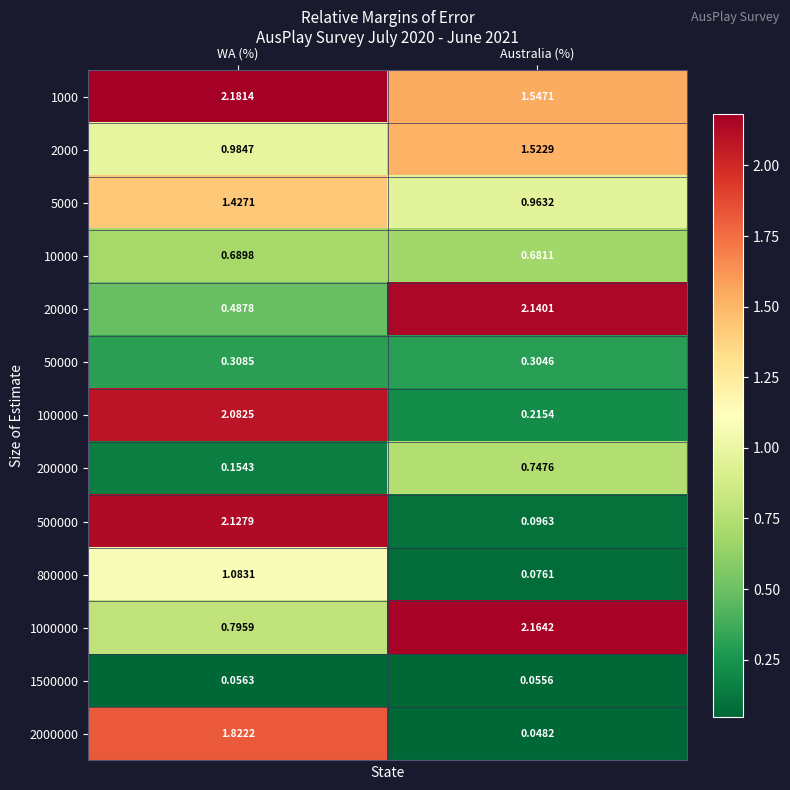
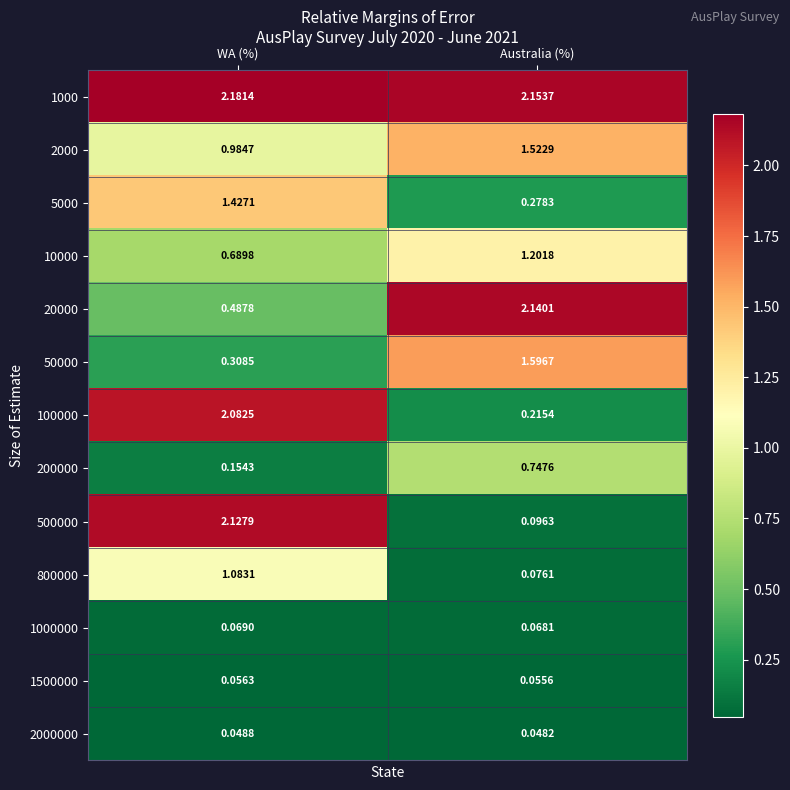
  {
    "1000": {
      "WA (%)": 2.1814,
-     "Australia (%)": 1.5471
+     "Australia (%)": 2.1537
    },
    "2000": {
      "WA (%)": 0.9847,
      "Australia (%)": 1.5229
    },
    "5000": {
      "WA (%)": 1.4271,
-     "Australia (%)": 0.9632
+     "Australia (%)": 0.2783
    },
    "10000": {
      "WA (%)": 0.6898,
-     "Australia (%)": 0.6811
+     "Australia (%)": 1.2018
    },
    "20000": {
      "WA (%)": 0.4878,
      "Australia (%)": 2.1401
    },
    "50000": {
      "WA (%)": 0.3085,
-     "Australia (%)": 0.3046
+     "Australia (%)": 1.5967
    },
    "100000": {
      "WA (%)": 2.0825,
      "Australia (%)": 0.2154
    },
    "200000": {
      "WA (%)": 0.1543,
      "Australia (%)": 0.7476
    },
    "500000": {
      "WA (%)": 2.1279,
      "Australia (%)": 0.0963
    },
    "800000": {
      "WA (%)": 1.0831,
      "Australia (%)": 0.0761
    },
    "1000000": {
-     "WA (%)": 0.7959,
-     "Australia (%)": 2.1642
+     "WA (%)": 0.0690,
+     "Australia (%)": 0.0681
    },
    "1500000": {
      "WA (%)": 0.0563,
      "Australia (%)": 0.0556
    },
    "2000000": {
-     "WA (%)": 1.8222,
+     "WA (%)": 0.0488,
      "Australia (%)": 0.0482
    }
  }
